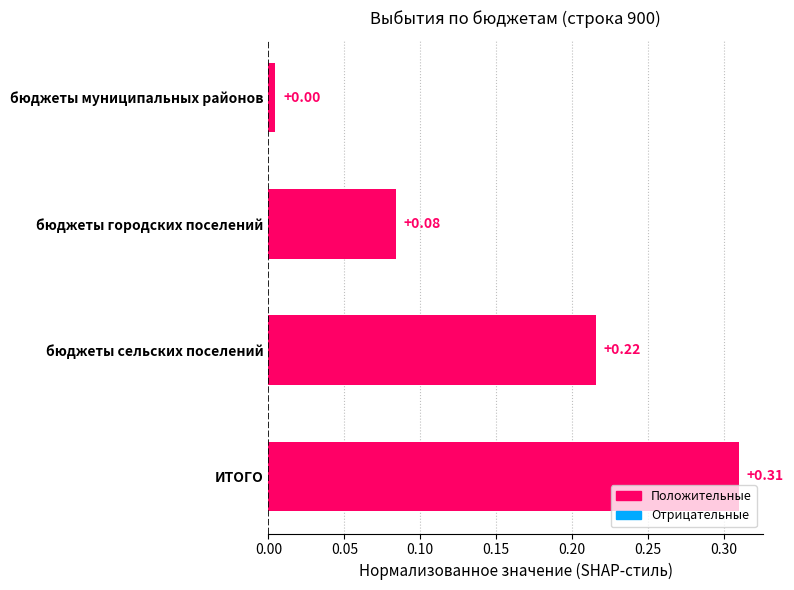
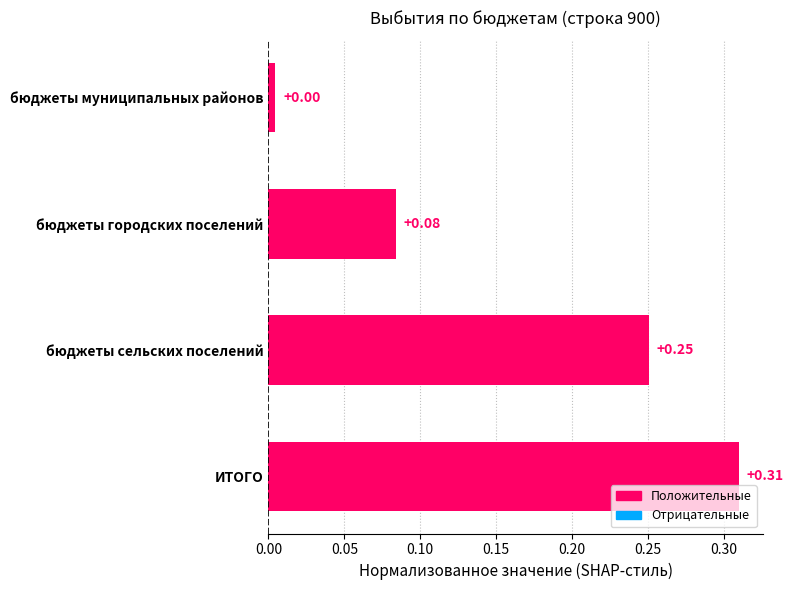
  {
    "бюджеты муниципальных районов": "+0.00",
    "бюджеты городских поселений": "+0.08",
-   "бюджеты сельских поселений": "+0.22",
+   "бюджеты сельских поселений": "+0.25",
    "ИТОГО": "+0.31"
  }
